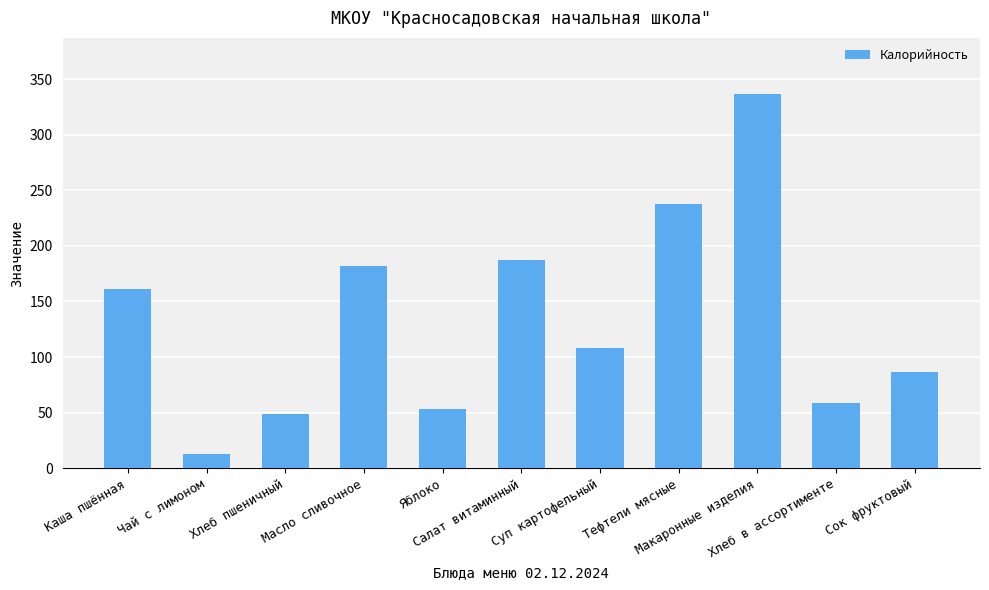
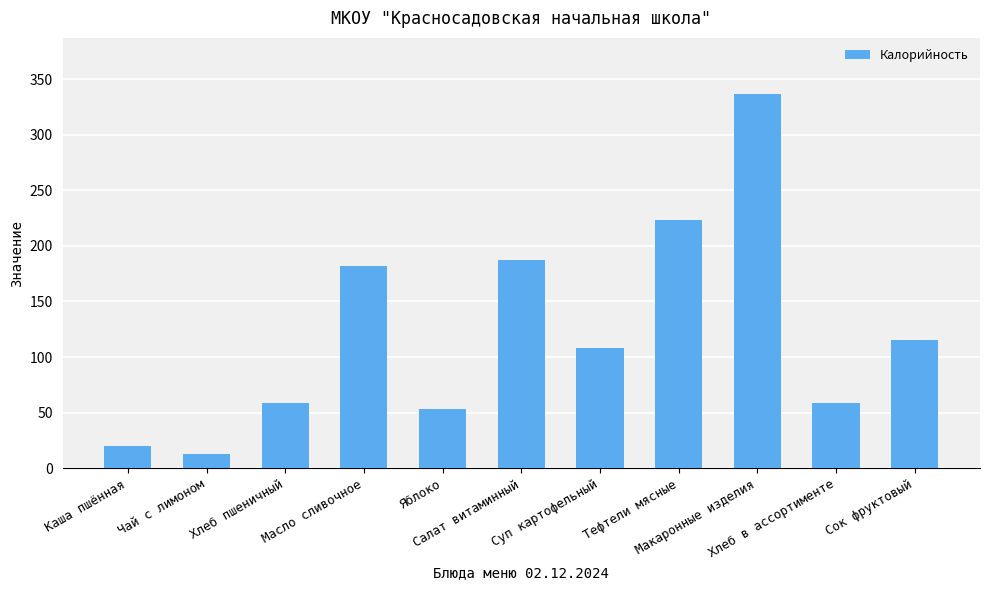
  {
-   "Каша пшённая": 161,
+   "Каша пшённая": 20,
    "Чай с лимоном": 13,
-   "Хлеб пшеничный": 49,
+   "Хлеб пшеничный": 59,
    "Масло сливочное": 182,
    "Яблоко": 53,
    "Салат витаминный": 187,
    "Суп картофельный": 108,
-   "Тефтели мясные": 238,
+   "Тефтели мясные": 223,
    "Макаронные изделия": 337,
    "Хлеб в ассортименте": 59,
-   "Сок фруктовый": 87
+   "Сок фруктовый": 115
  }
